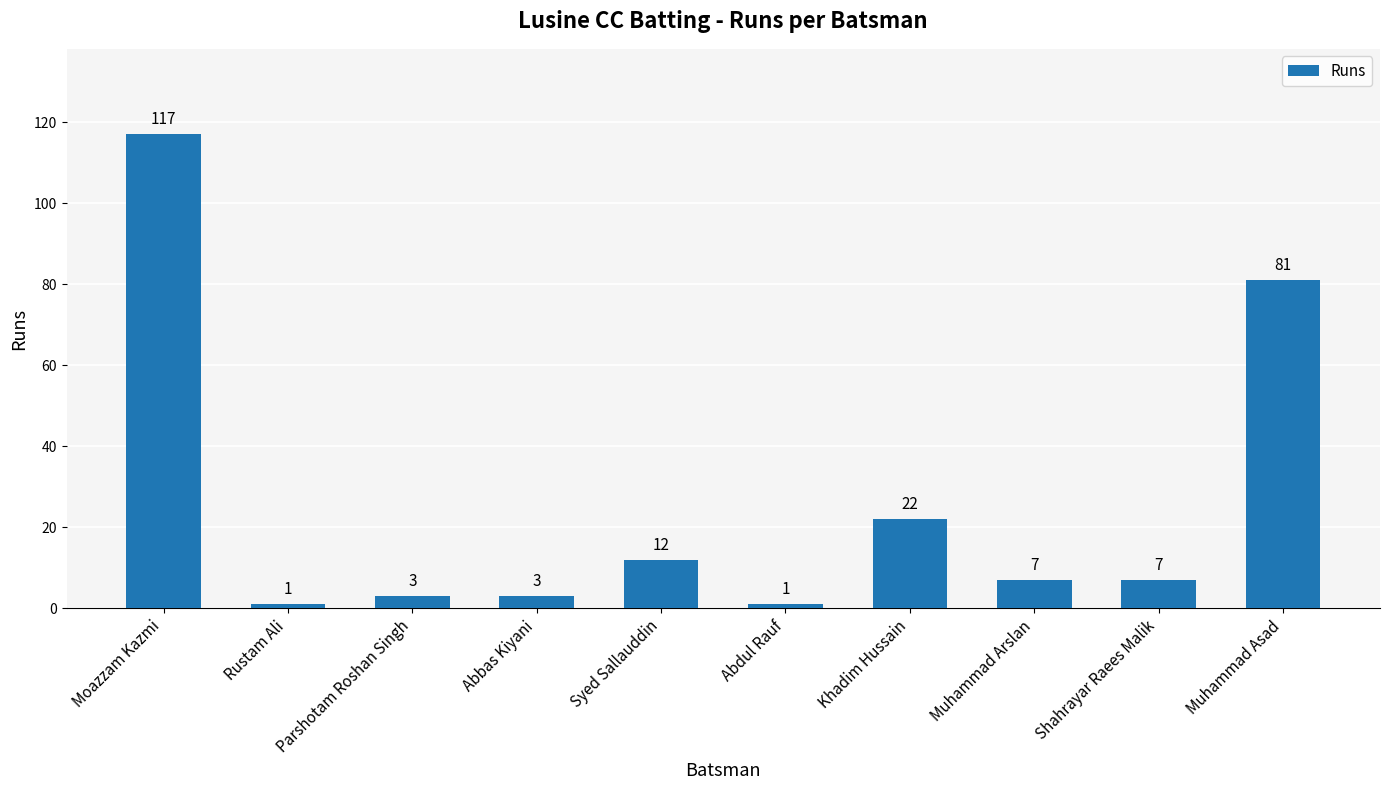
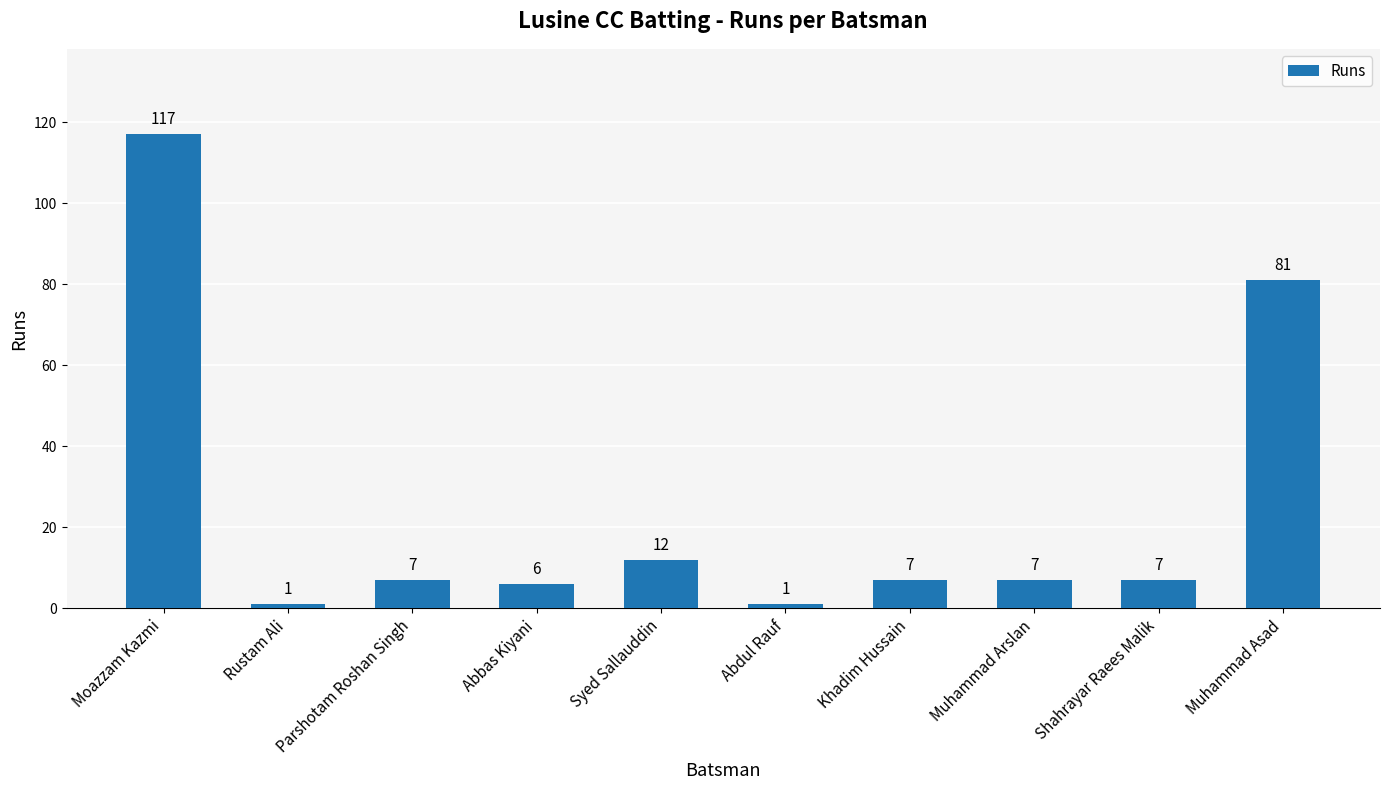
  {
    "Moazzam Kazmi": 117,
    "Rustam Ali": 1,
-   "Parshotam Roshan Singh": 3,
-   "Abbas Kiyani": 3,
+   "Parshotam Roshan Singh": 7,
+   "Abbas Kiyani": 6,
    "Syed Sallauddin": 12,
    "Abdul Rauf": 1,
-   "Khadim Hussain": 22,
+   "Khadim Hussain": 7,
    "Muhammad Arslan": 7,
    "Shahrayar Raees Malik": 7,
    "Muhammad Asad": 81
  }
